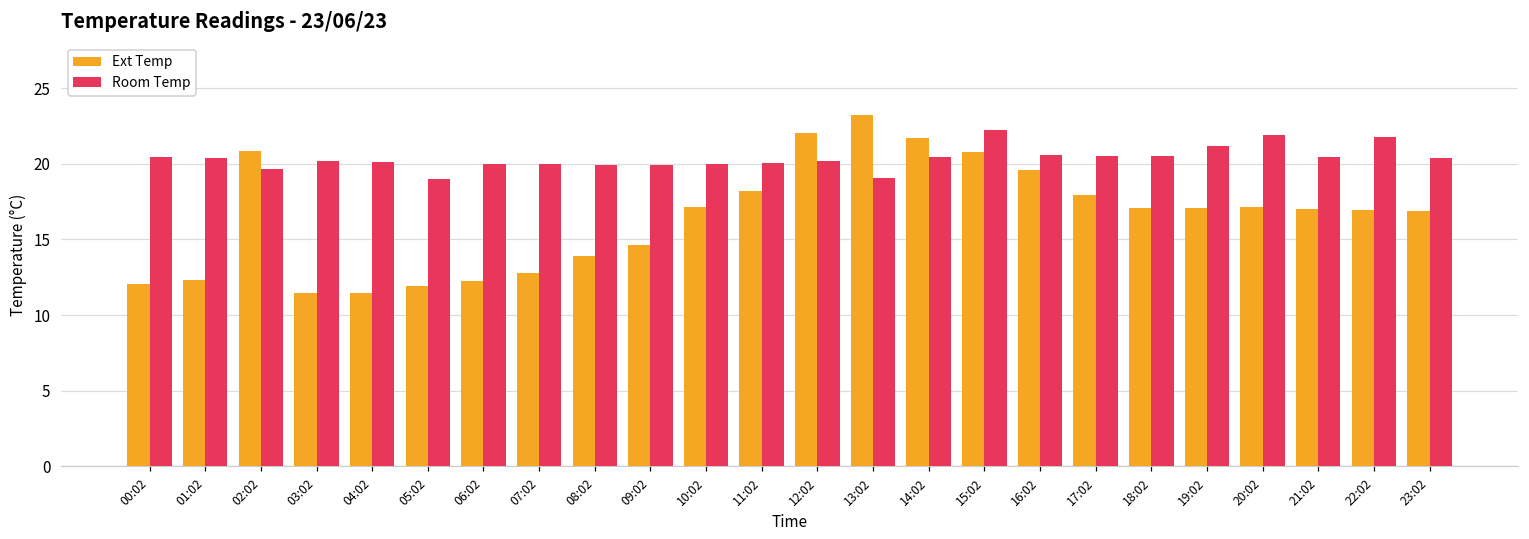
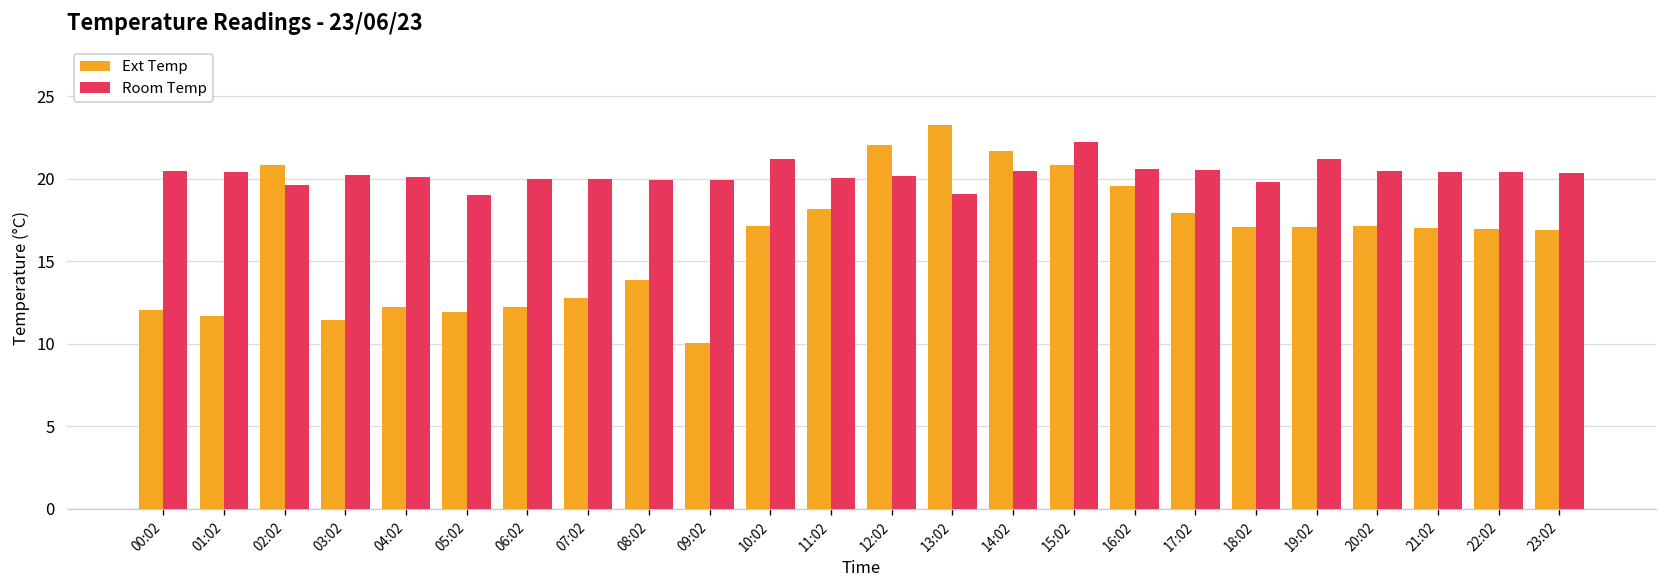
  {
    "Ext Temp": {
      "00:02": 12.1,
-     "01:02": 12.3,
+     "01:02": 11.7,
      "02:02": 20.8,
      "03:02": 11.4,
-     "04:02": 11.4,
+     "04:02": 12.2,
      "05:02": 11.9,
      "06:02": 12.3,
      "07:02": 12.8,
      "08:02": 13.9,
-     "09:02": 14.6,
+     "09:02": 10.0,
      "10:02": 17.1,
      "11:02": 18.2,
      "12:02": 22.1,
      "13:02": 23.3,
      "14:02": 21.7,
      "15:02": 20.8,
      "16:02": 19.6,
      "17:02": 17.9,
      "18:02": 17.1,
      "19:02": 17.1,
      "20:02": 17.1,
      "21:02": 17.0,
      "22:02": 16.9,
      "23:02": 16.9
    },
    "Room Temp": {
      "00:02": 20.5,
      "01:02": 20.4,
      "02:02": 19.6,
      "03:02": 20.2,
      "04:02": 20.1,
      "05:02": 19.0,
      "06:02": 20.0,
      "07:02": 20.0,
      "08:02": 19.9,
      "09:02": 19.9,
-     "10:02": 20.0,
+     "10:02": 21.2,
      "11:02": 20.1,
      "12:02": 20.2,
      "13:02": 19.1,
      "14:02": 20.5,
      "15:02": 22.2,
      "16:02": 20.6,
      "17:02": 20.5,
-     "18:02": 20.5,
+     "18:02": 19.8,
      "19:02": 21.2,
-     "20:02": 21.9,
+     "20:02": 20.5,
      "21:02": 20.4,
-     "22:02": 21.8,
+     "22:02": 20.4,
      "23:02": 20.4
    }
  }
